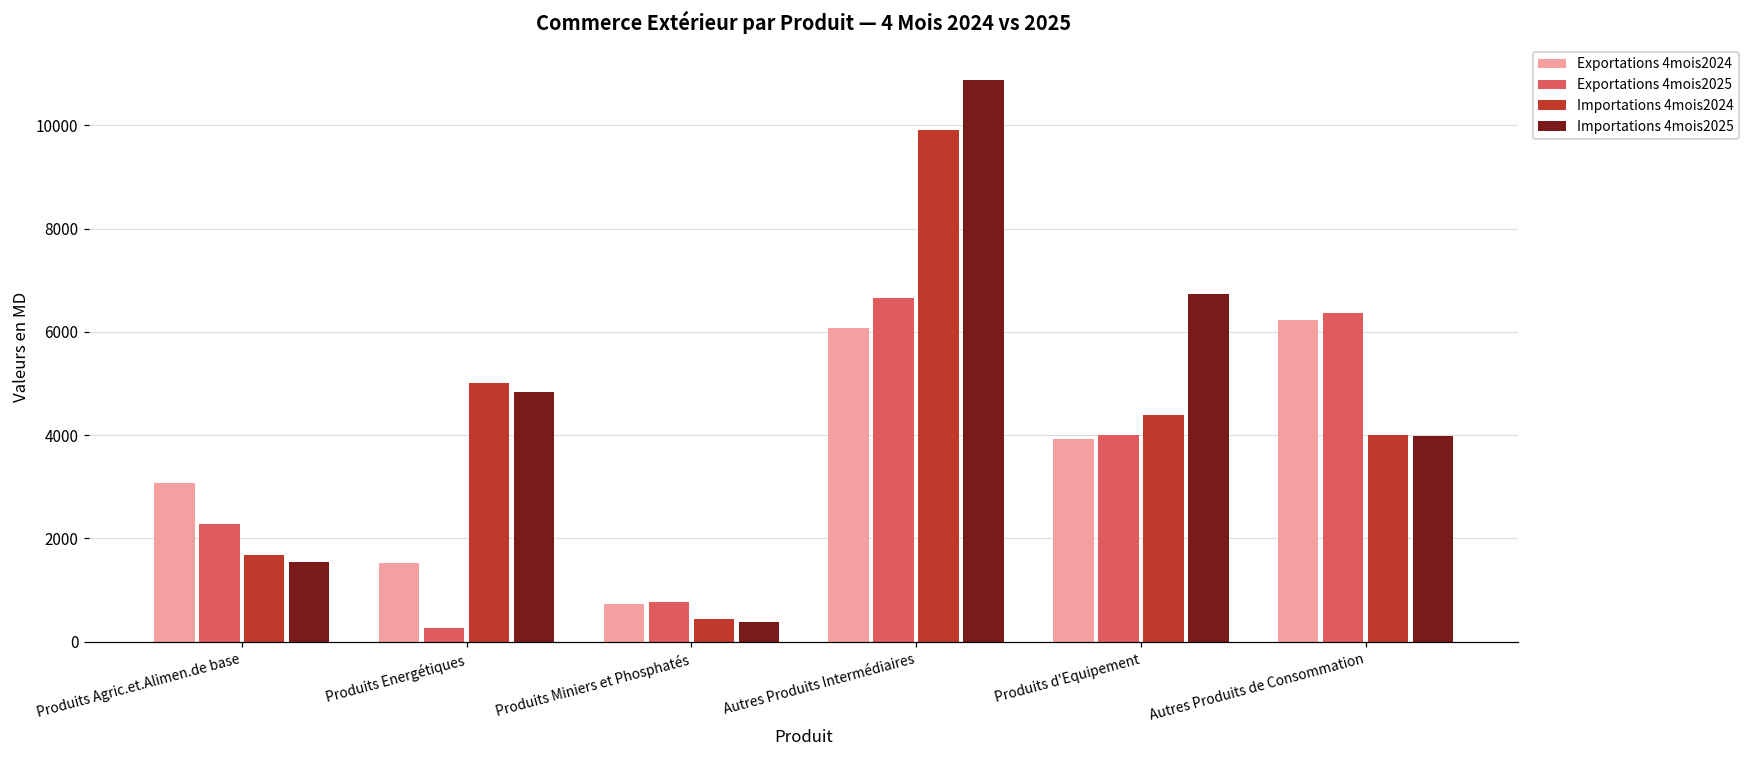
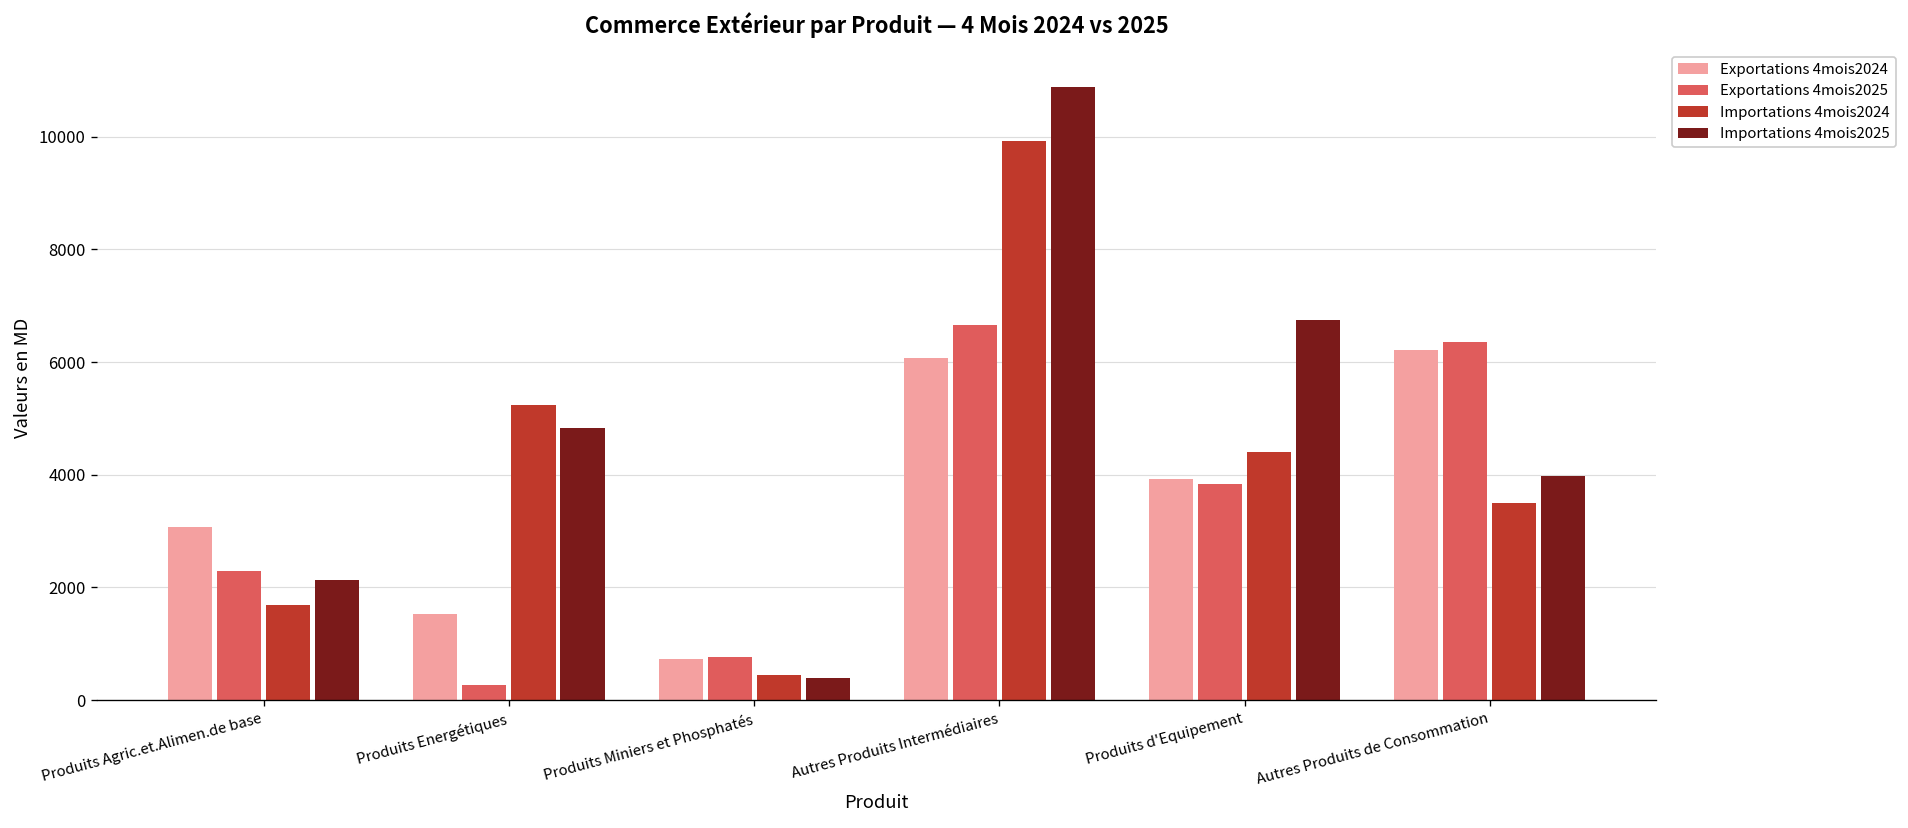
  {
    "Exportations 4mois2024": {
      "Produits Agric.et.Alimen.de base": 3100,
      "Produits Energétiques": 1500,
      "Produits Miniers et Phosphatés": 700,
      "Autres Produits Intermédiaires": 6100,
      "Produits d'Equipement": 3900,
      "Autres Produits de Consommation": 6200
    },
    "Exportations 4mois2025": {
      "Produits Agric.et.Alimen.de base": 2300,
      "Produits Energétiques": 300,
      "Produits Miniers et Phosphatés": 800,
      "Autres Produits Intermédiaires": 6700,
-     "Produits d'Equipement": 4000,
+     "Produits d'Equipement": 3800,
      "Autres Produits de Consommation": 6400
    },
    "Importations 4mois2024": {
      "Produits Agric.et.Alimen.de base": 1700,
-     "Produits Energétiques": 5000,
+     "Produits Energétiques": 5200,
      "Produits Miniers et Phosphatés": 400,
      "Autres Produits Intermédiaires": 9900,
      "Produits d'Equipement": 4400,
-     "Autres Produits de Consommation": 4000
+     "Autres Produits de Consommation": 3500
    },
    "Importations 4mois2025": {
-     "Produits Agric.et.Alimen.de base": 1500,
+     "Produits Agric.et.Alimen.de base": 2100,
      "Produits Energétiques": 4800,
      "Produits Miniers et Phosphatés": 400,
      "Autres Produits Intermédiaires": 10900,
      "Produits d'Equipement": 6700,
      "Autres Produits de Consommation": 4000
    }
  }
